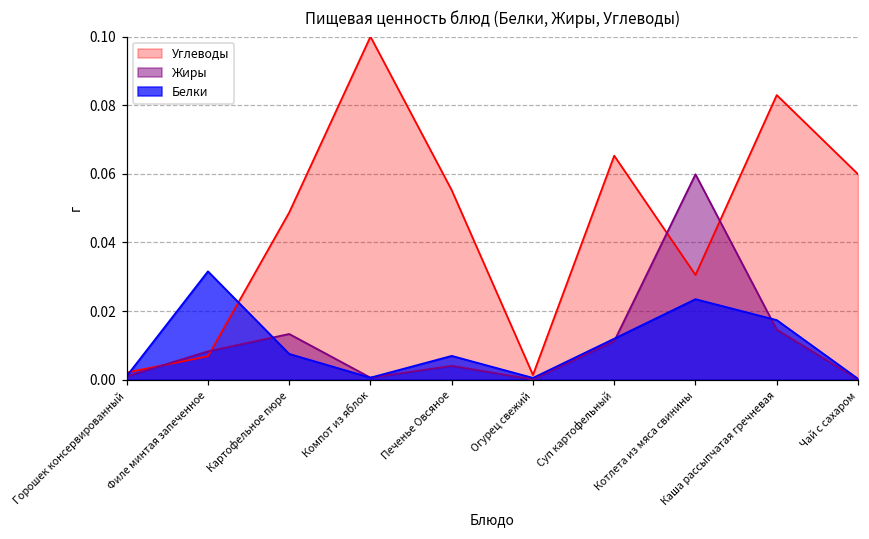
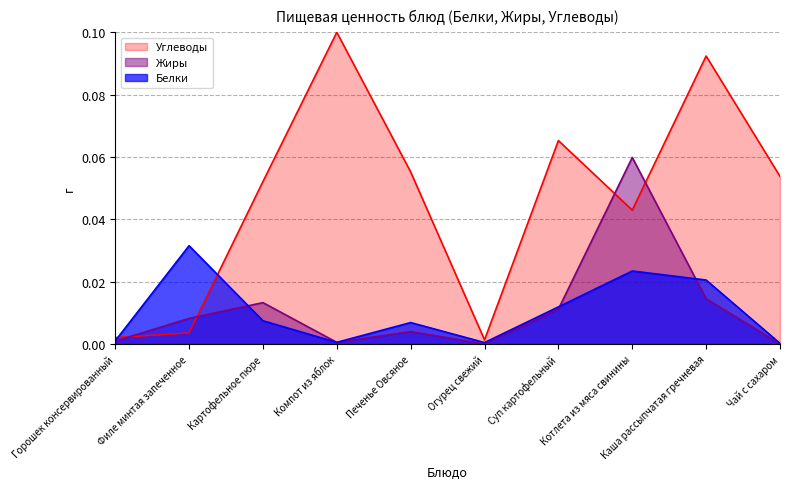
  {
    "Углеводы": {
      "Горошек консервированный": 0.002,
-     "Филе минтая запеченное": 0.007,
-     "Картофельное пюре": 0.049,
+     "Филе минтая запеченное": 0.004,
+     "Картофельное пюре": 0.052,
      "Компот из яблок": 0.100,
      "Печенье Овсяное": 0.055,
      "Огурец свежий": 0.001,
      "Суп картофельный": 0.065,
-     "Котлета из мяса свинины": 0.031,
-     "Каша рассыпчатая гречневая": 0.083,
-     "Чай с сахаром": 0.060
+     "Котлета из мяса свинины": 0.043,
+     "Каша рассыпчатая гречневая": 0.092,
+     "Чай с сахаром": 0.054
    },
    "Жиры": {
      "Филе минтая запеченное": 0.008,
      "Картофельное пюре": 0.013,
      "Печенье Овсяное": 0.004,
      "Котлета из мяса свинины": 0.060,
      "Каша рассыпчатая гречневая": 0.015
    },
    "Белки": {
      "Филе минтая запеченное": 0.032,
      "Картофельное пюре": 0.007,
      "Печенье Овсяное": 0.007,
      "Котлета из мяса свинины": 0.023,
-     "Каша рассыпчатая гречневая": 0.017
+     "Каша рассыпчатая гречневая": 0.021
    }
  }
